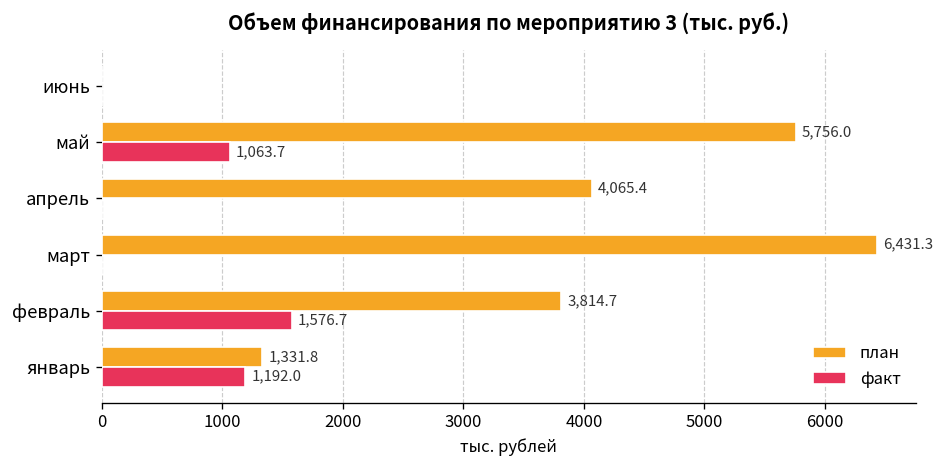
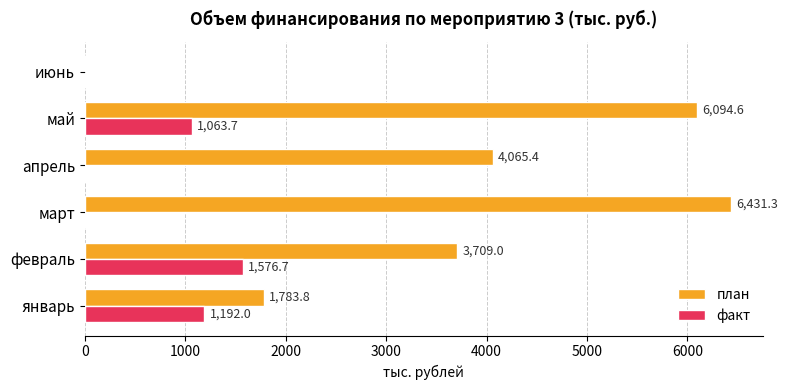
  {
    "план": {
-     "май": "5,756.0",
+     "май": "6,094.6",
      "апрель": "4,065.4",
      "март": "6,431.3",
-     "февраль": "3,814.7",
-     "январь": "1,331.8"
+     "февраль": "3,709.0",
+     "январь": "1,783.8"
    },
    "факт": {
      "май": "1,063.7",
      "февраль": "1,576.7",
      "январь": "1,192.0"
    }
  }
